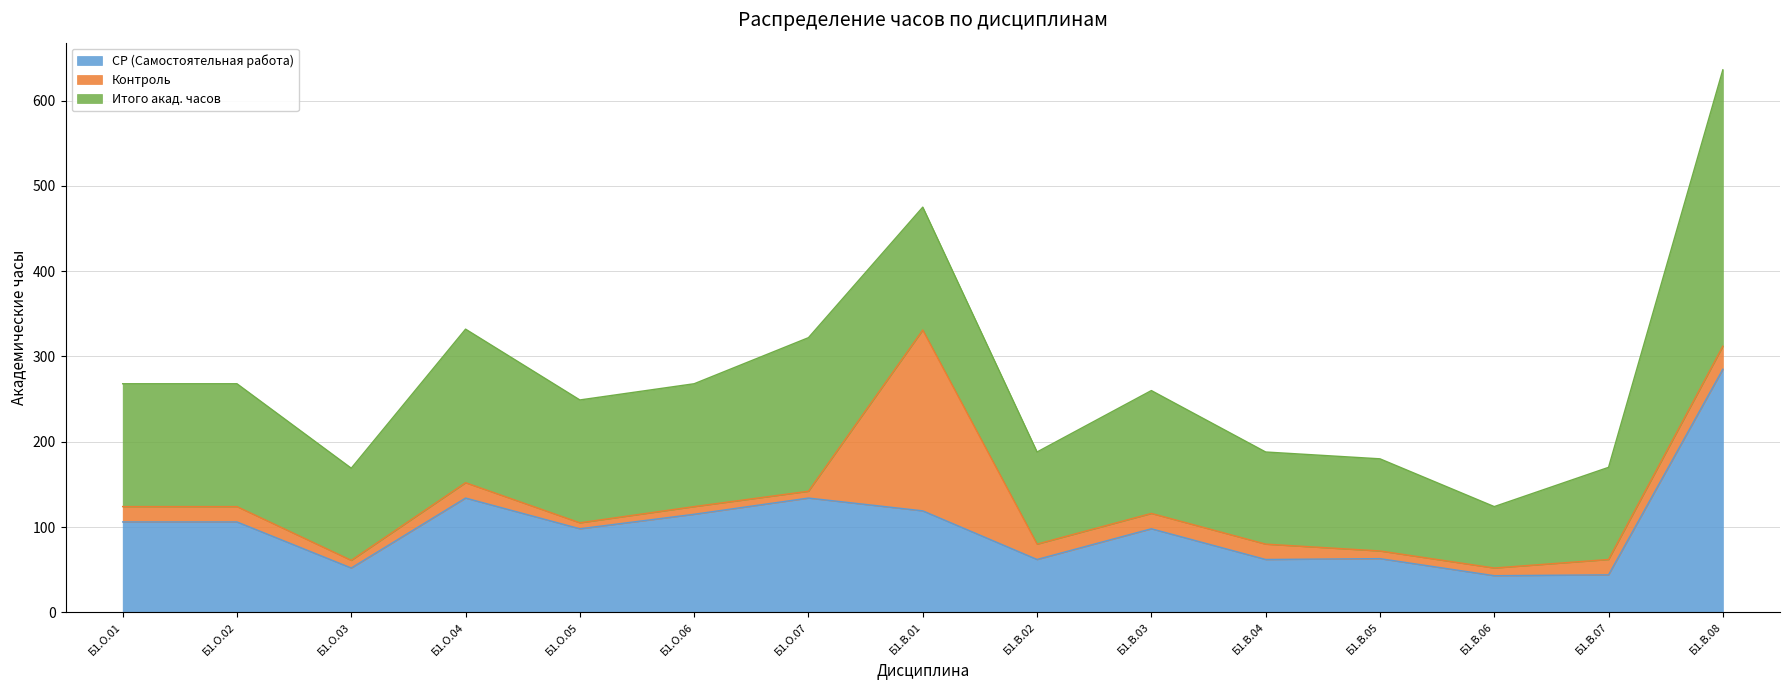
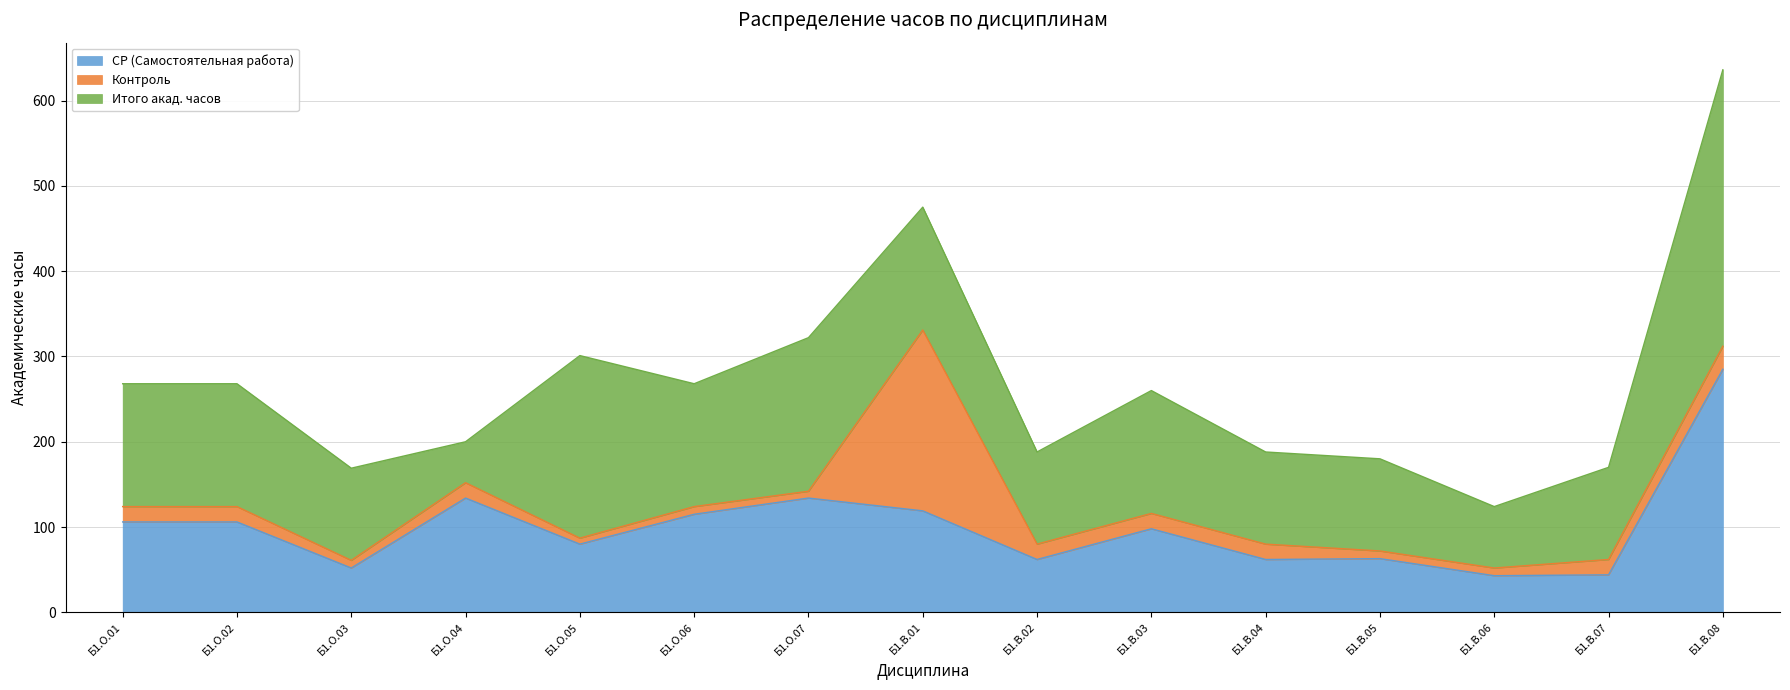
  {
    "СР (Самостоятельная работа)": {
      "Б1.О.01": 110,
      "Б1.О.02": 110,
      "Б1.О.03": 50,
      "Б1.О.04": 130,
-     "Б1.О.05": 100,
+     "Б1.О.05": 80,
      "Б1.О.06": 120,
      "Б1.О.07": 130,
      "Б1.В.01": 120,
      "Б1.В.02": 60,
      "Б1.В.03": 100,
      "Б1.В.04": 60,
      "Б1.В.05": 60,
      "Б1.В.06": 40,
      "Б1.В.07": 40,
      "Б1.В.08": 290
    },
    "Контроль": {
      "Б1.О.01": 20,
      "Б1.О.02": 20,
      "Б1.О.03": 10,
      "Б1.О.04": 20,
      "Б1.О.05": 10,
      "Б1.О.06": 10,
      "Б1.О.07": 10,
      "Б1.В.01": 210,
      "Б1.В.02": 20,
      "Б1.В.03": 20,
      "Б1.В.04": 20,
      "Б1.В.05": 10,
      "Б1.В.06": 10,
      "Б1.В.07": 20,
      "Б1.В.08": 30
    },
    "Итого акад. часов": {
      "Б1.О.01": 140,
      "Б1.О.02": 140,
      "Б1.О.03": 110,
-     "Б1.О.04": 180,
-     "Б1.О.05": 140,
+     "Б1.О.04": 50,
+     "Б1.О.05": 210,
      "Б1.О.06": 140,
      "Б1.О.07": 180,
      "Б1.В.01": 140,
      "Б1.В.02": 110,
      "Б1.В.03": 140,
      "Б1.В.04": 110,
      "Б1.В.05": 110,
      "Б1.В.06": 70,
      "Б1.В.07": 110,
      "Б1.В.08": 320
    }
  }
